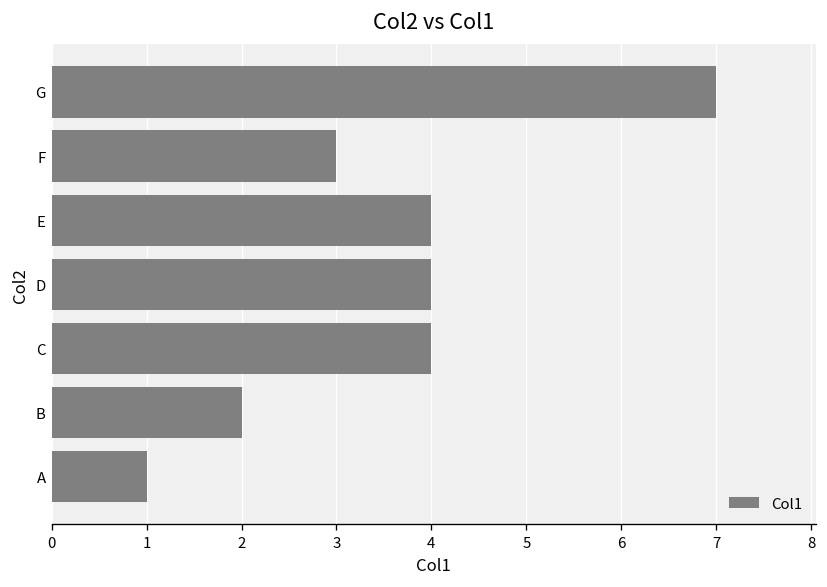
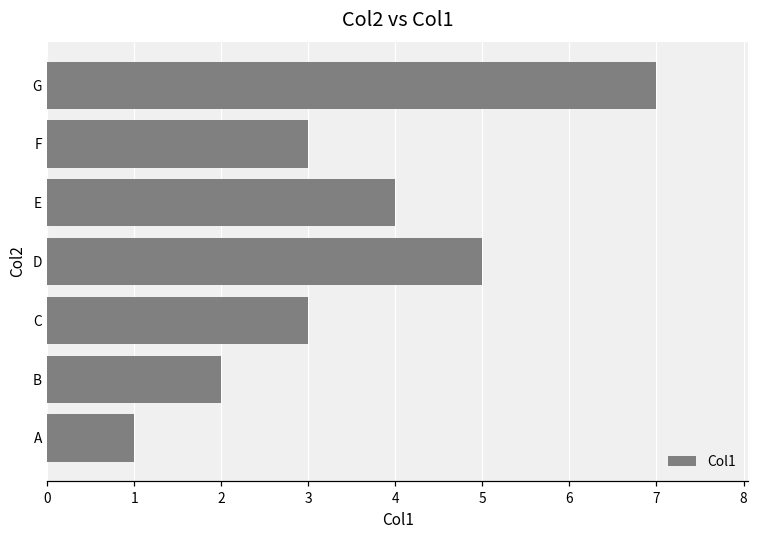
  {
    "G": 7,
    "F": 3,
    "E": 4,
-   "D": 4,
-   "C": 4,
+   "D": 5,
+   "C": 3,
    "B": 2,
    "A": 1
  }
